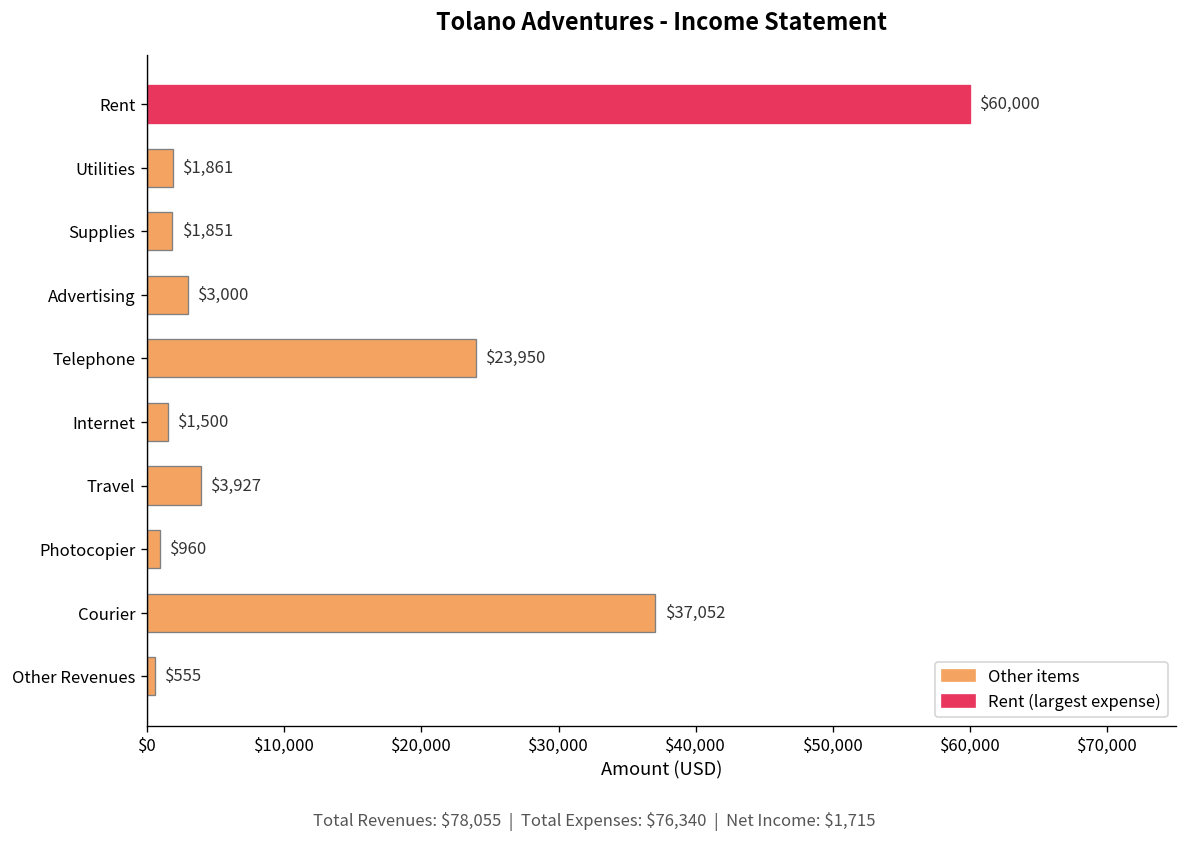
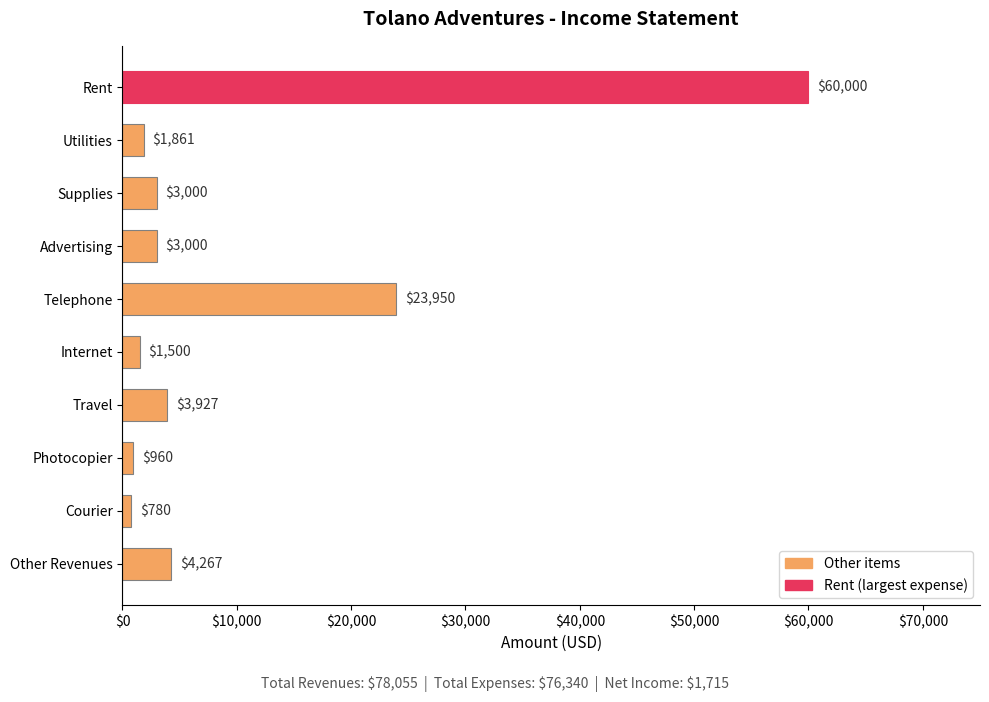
  {
    "Rent": "$60,000",
    "Utilities": "$1,861",
-   "Supplies": "$1,851",
+   "Supplies": "$3,000",
    "Advertising": "$3,000",
    "Telephone": "$23,950",
    "Internet": "$1,500",
    "Travel": "$3,927",
    "Photocopier": "$960",
-   "Courier": "$37,052",
-   "Other Revenues": "$555"
+   "Courier": "$780",
+   "Other Revenues": "$4,267"
  }
